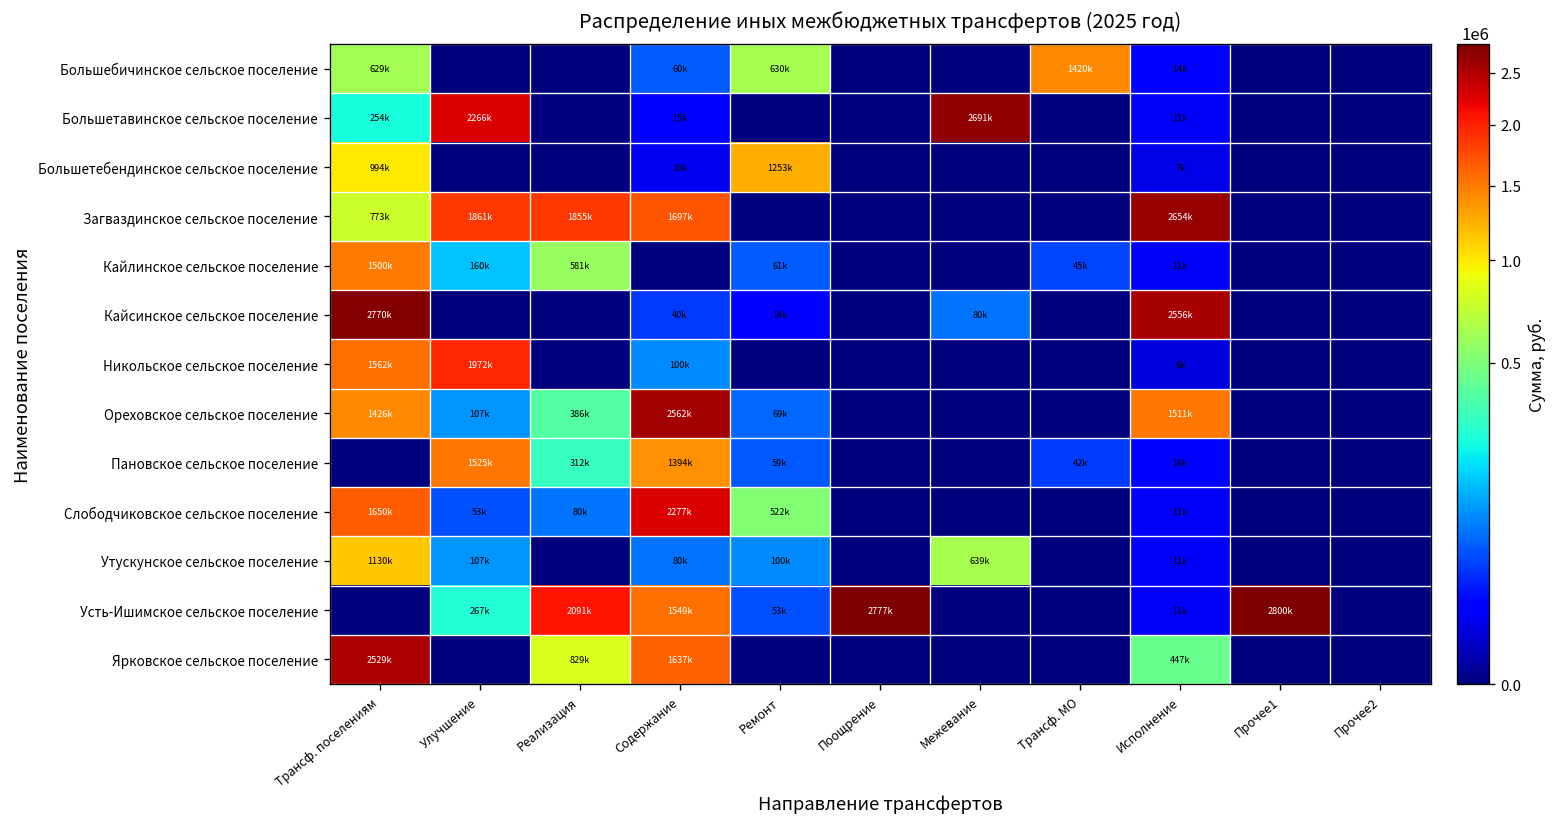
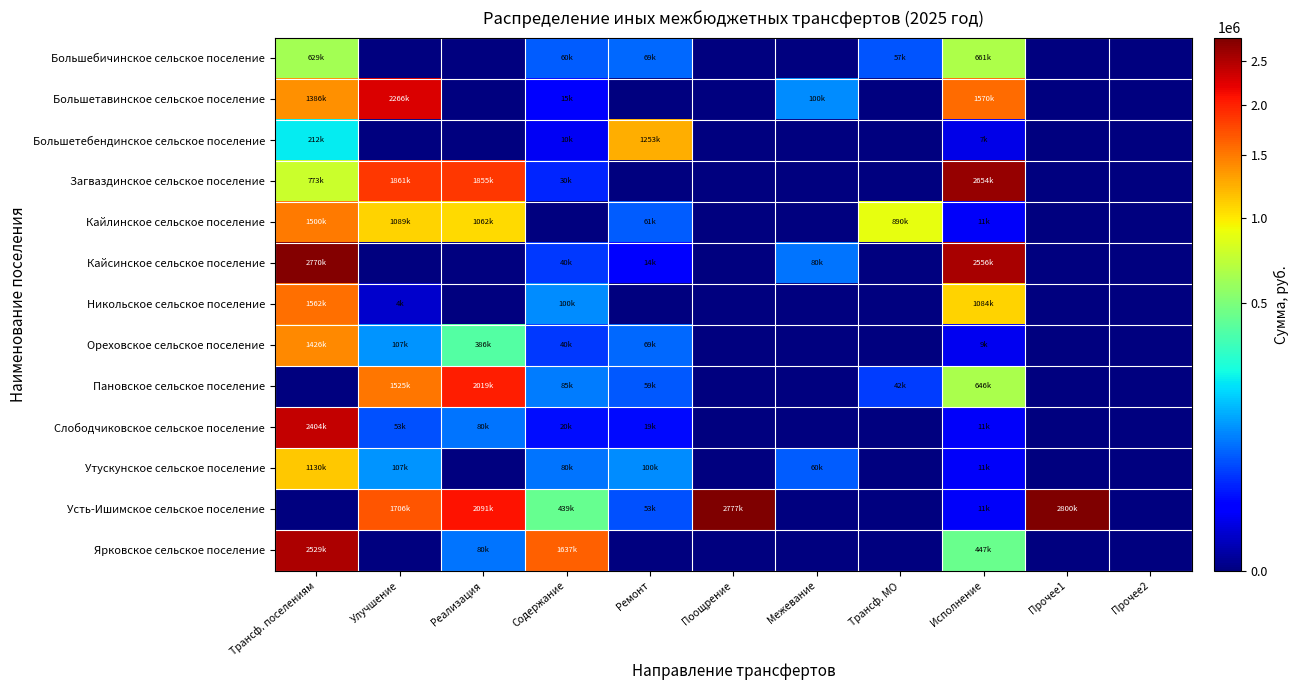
  {
    "Большебичинское сельское поселение": {
      "Трансф. поселениям": "629k",
      "Содержание": "60k",
-     "Ремонт": "630k",
-     "Трансф. МО": "1420k",
-     "Исполнение": "14k"
+     "Ремонт": "69k",
+     "Трансф. МО": "57k",
+     "Исполнение": "661k"
    },
    "Большетавинское сельское поселение": {
-     "Трансф. поселениям": "254k",
+     "Трансф. поселениям": "1386k",
      "Улучшение": "2266k",
      "Содержание": "15k",
-     "Межевание": "2691k",
-     "Исполнение": "11k"
+     "Межевание": "100k",
+     "Исполнение": "1570k"
    },
    "Большетебендинское сельское поселение": {
-     "Трансф. поселениям": "994k",
+     "Трансф. поселениям": "212k",
      "Содержание": "10k",
      "Ремонт": "1253k",
      "Исполнение": "7k"
    },
    "Загваздинское сельское поселение": {
      "Трансф. поселениям": "773k",
      "Улучшение": "1861k",
      "Реализация": "1855k",
-     "Содержание": "1697k",
+     "Содержание": "30k",
      "Исполнение": "2654k"
    },
    "Кайлинское сельское поселение": {
      "Трансф. поселениям": "1500k",
-     "Улучшение": "160k",
-     "Реализация": "581k",
+     "Улучшение": "1089k",
+     "Реализация": "1062k",
      "Ремонт": "61k",
-     "Трансф. МО": "45k",
+     "Трансф. МО": "890k",
      "Исполнение": "11k"
    },
    "Кайсинское сельское поселение": {
      "Трансф. поселениям": "2770k",
      "Содержание": "40k",
      "Ремонт": "14k",
      "Межевание": "80k",
      "Исполнение": "2556k"
    },
    "Никольское сельское поселение": {
      "Трансф. поселениям": "1562k",
-     "Улучшение": "1972k",
+     "Улучшение": "4k",
      "Содержание": "100k",
-     "Исполнение": "6k"
+     "Исполнение": "1084k"
    },
    "Ореховское сельское поселение": {
      "Трансф. поселениям": "1426k",
      "Улучшение": "107k",
      "Реализация": "386k",
-     "Содержание": "2562k",
+     "Содержание": "40k",
      "Ремонт": "69k",
-     "Исполнение": "1511k"
+     "Исполнение": "9k"
    },
    "Пановское сельское поселение": {
      "Улучшение": "1525k",
-     "Реализация": "312k",
-     "Содержание": "1394k",
+     "Реализация": "2019k",
+     "Содержание": "85k",
      "Ремонт": "59k",
      "Трансф. МО": "42k",
-     "Исполнение": "16k"
+     "Исполнение": "646k"
    },
    "Слободчиковское сельское поселение": {
-     "Трансф. поселениям": "1650k",
+     "Трансф. поселениям": "2404k",
      "Улучшение": "53k",
      "Реализация": "80k",
-     "Содержание": "2277k",
-     "Ремонт": "522k",
+     "Содержание": "20k",
+     "Ремонт": "19k",
      "Исполнение": "11k"
    },
    "Утускунское сельское поселение": {
      "Трансф. поселениям": "1130k",
      "Улучшение": "107k",
      "Содержание": "80k",
      "Ремонт": "100k",
-     "Межевание": "639k",
+     "Межевание": "60k",
      "Исполнение": "11k"
    },
    "Усть-Ишимское сельское поселение": {
-     "Улучшение": "267k",
+     "Улучшение": "1706k",
      "Реализация": "2091k",
-     "Содержание": "1549k",
+     "Содержание": "439k",
      "Ремонт": "53k",
      "Поощрение": "2777k",
      "Исполнение": "11k",
      "Прочее1": "2800k"
    },
    "Ярковское сельское поселение": {
      "Трансф. поселениям": "2529k",
-     "Реализация": "829k",
+     "Реализация": "80k",
      "Содержание": "1637k",
      "Исполнение": "447k"
    }
  }
